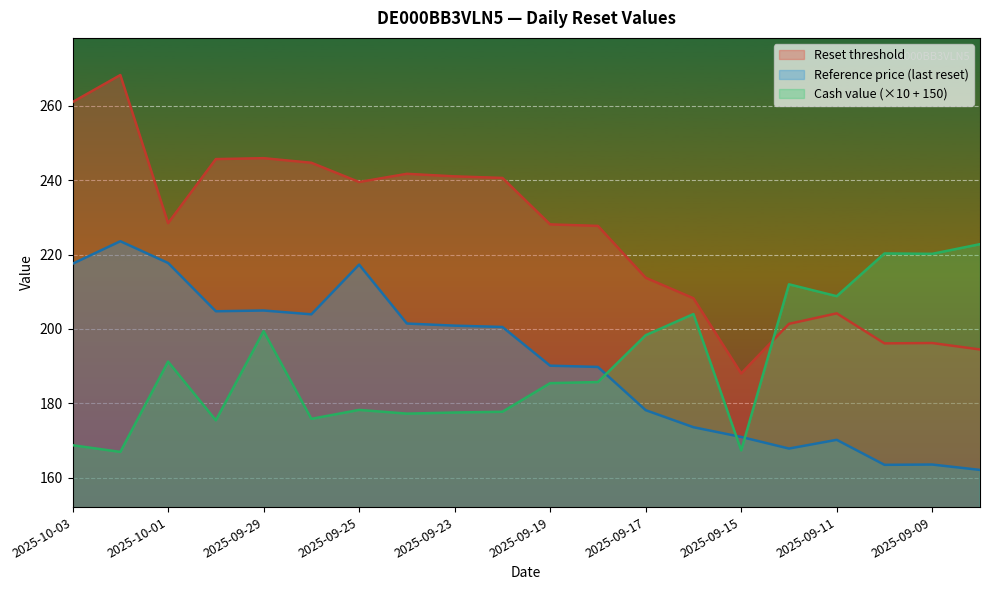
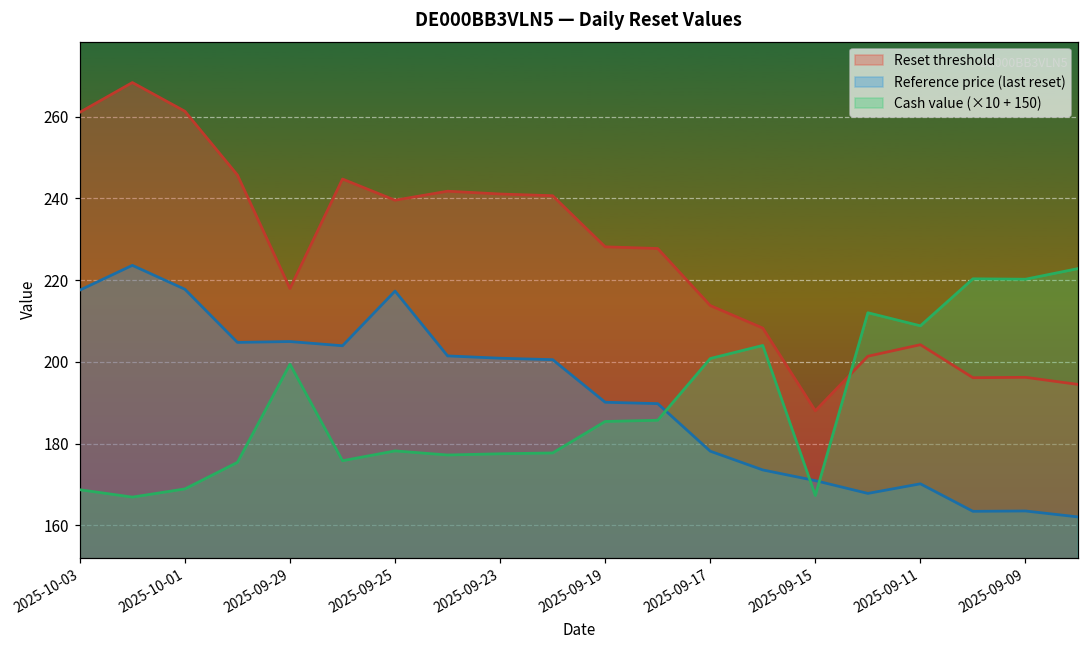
  {
    "Reset threshold": {
      "2025-10-03": 261,
-     "2025-10-01": 228,
-     "2025-09-29": 246,
+     "2025-10-01": 261,
+     "2025-09-29": 218,
      "2025-09-25": 240,
      "2025-09-23": 241,
      "2025-09-19": 228,
      "2025-09-17": 214,
      "2025-09-15": 188,
      "2025-09-11": 204,
      "2025-09-09": 196
    },
    "Reference price (last reset)": {
      "2025-10-03": 218,
      "2025-10-01": 218,
      "2025-09-29": 205,
      "2025-09-25": 217,
      "2025-09-23": 201,
      "2025-09-19": 190,
      "2025-09-17": 178,
      "2025-09-15": 171,
      "2025-09-11": 170,
      "2025-09-09": 164
    },
    "Cash value (×10 + 150)": {
      "2025-10-03": 169,
-     "2025-10-01": 191,
+     "2025-10-01": 169,
      "2025-09-29": 199,
      "2025-09-25": 178,
      "2025-09-23": 178,
      "2025-09-19": 185,
-     "2025-09-17": 198,
+     "2025-09-17": 201,
      "2025-09-15": 167,
      "2025-09-11": 209,
      "2025-09-09": 220
    }
  }
